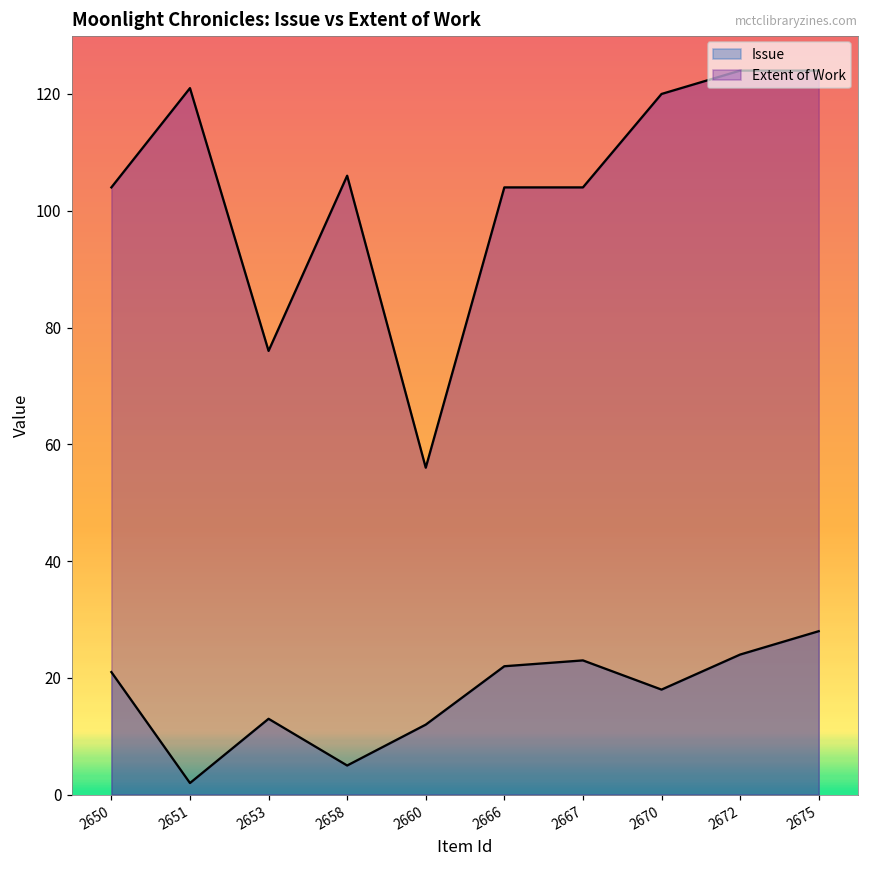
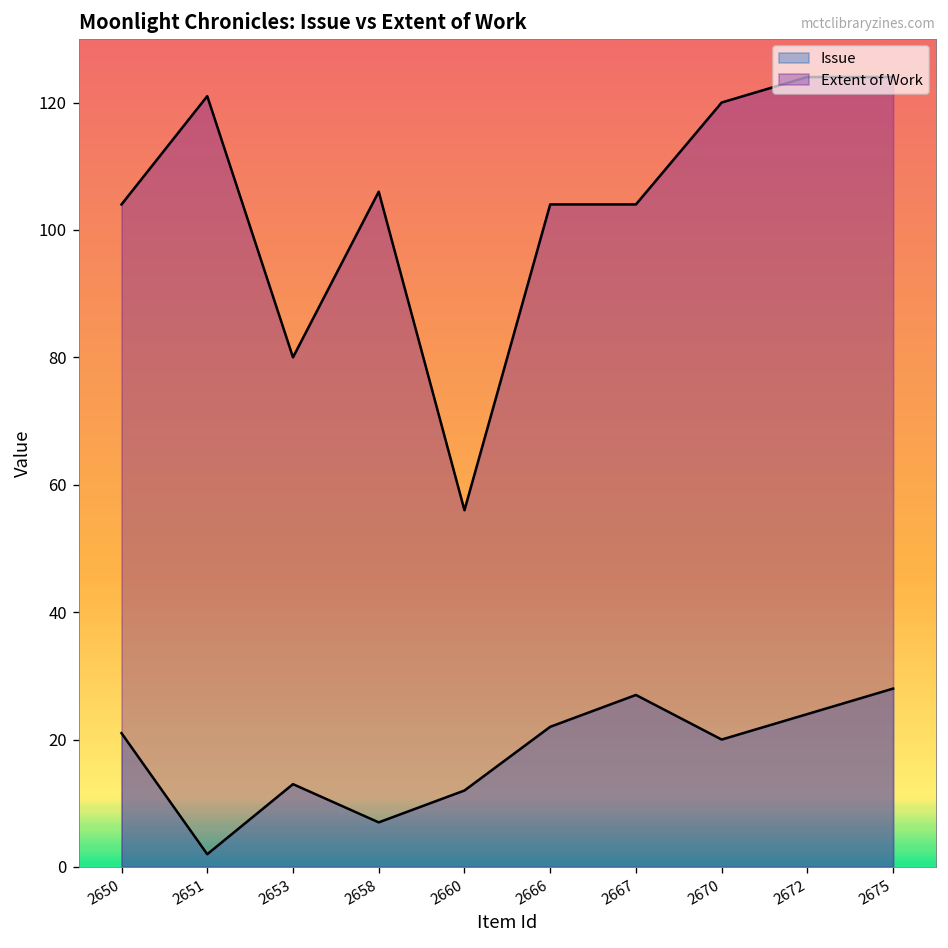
  {
    "Issue": {
      "2650": 21,
      "2651": 2,
      "2653": 13,
-     "2658": 5,
+     "2658": 7,
      "2660": 12,
      "2666": 22,
-     "2667": 23,
-     "2670": 18,
+     "2667": 27,
+     "2670": 20,
      "2672": 24,
      "2675": 28
    },
    "Extent of Work": {
      "2650": 104,
      "2651": 121,
-     "2653": 76,
+     "2653": 80,
      "2658": 106,
      "2660": 56,
      "2666": 104,
      "2667": 104,
      "2670": 120
    }
  }
